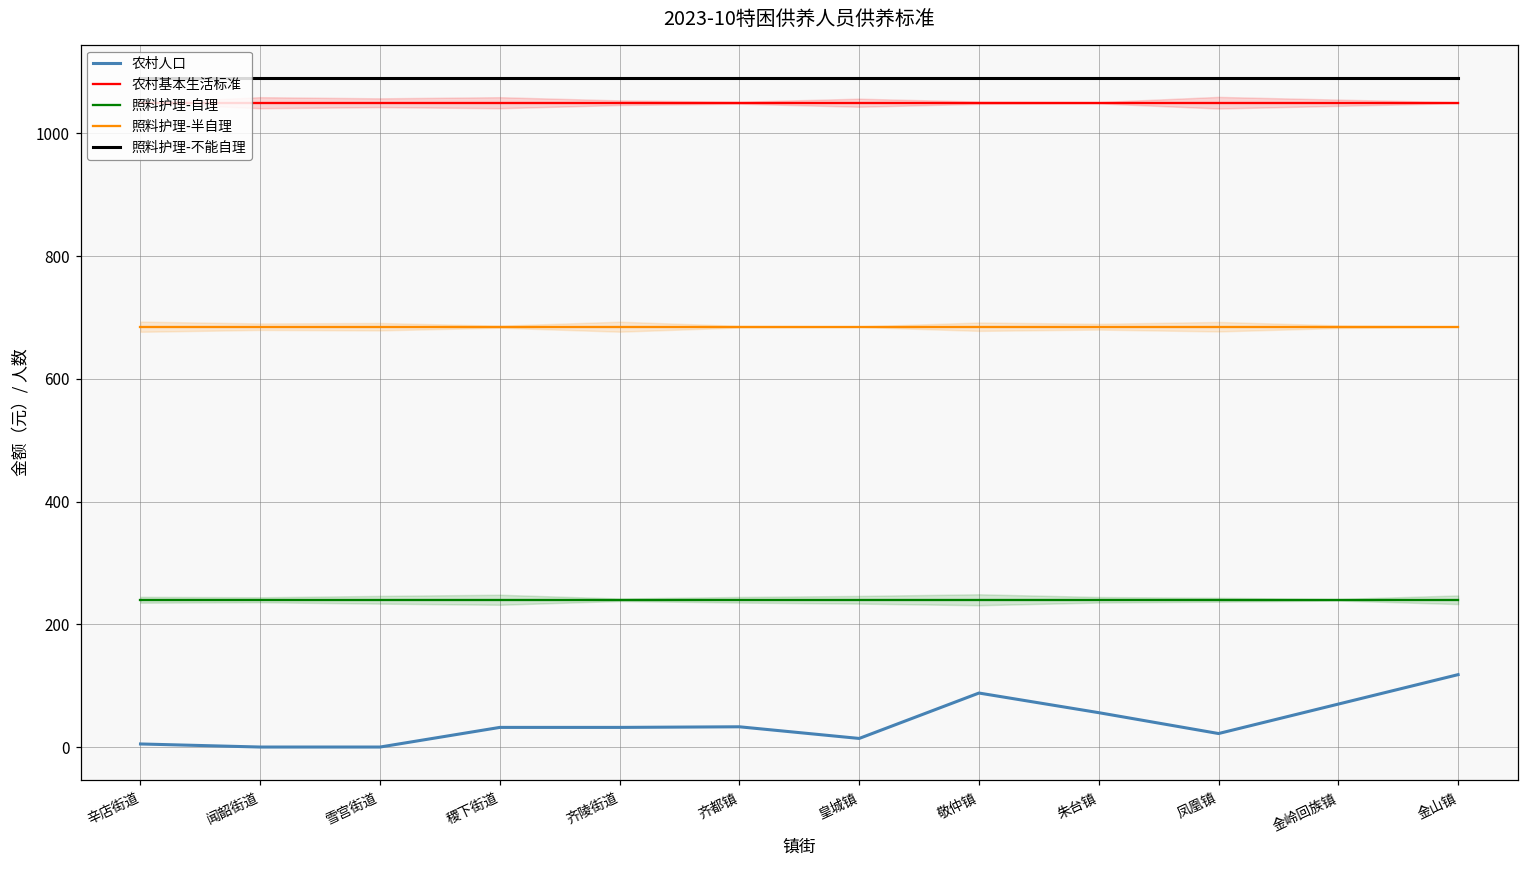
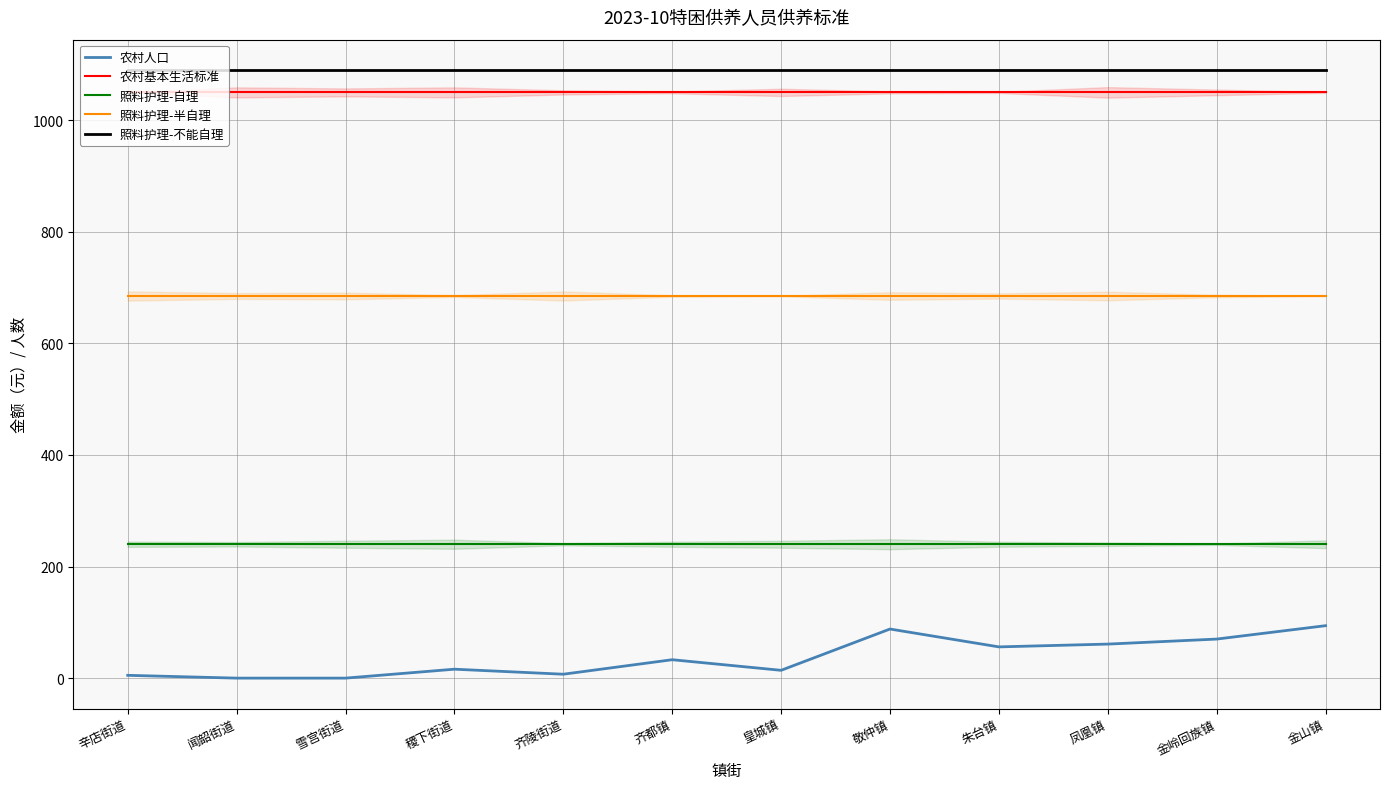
  {
    "农村人口": {
      "辛店街道": 10,
      "闻韶街道": 0,
      "雪宫街道": 0,
-     "稷下街道": 30,
-     "齐陵街道": 30,
+     "稷下街道": 20,
+     "齐陵街道": 10,
      "齐都镇": 30,
      "皇城镇": 10,
      "敬仲镇": 90,
      "朱台镇": 60,
-     "凤凰镇": 20,
+     "凤凰镇": 60,
      "金岭回族镇": 70,
-     "金山镇": 120
+     "金山镇": 90
    },
    "照料护理-不能自理": {
      "闻韶街道": 1090,
      "雪宫街道": 1090,
      "稷下街道": 1090,
      "齐陵街道": 1090,
      "齐都镇": 1090,
      "皇城镇": 1090,
      "敬仲镇": 1090,
      "朱台镇": 1090,
      "凤凰镇": 1090,
      "金岭回族镇": 1090,
      "金山镇": 1090
    }
  }
